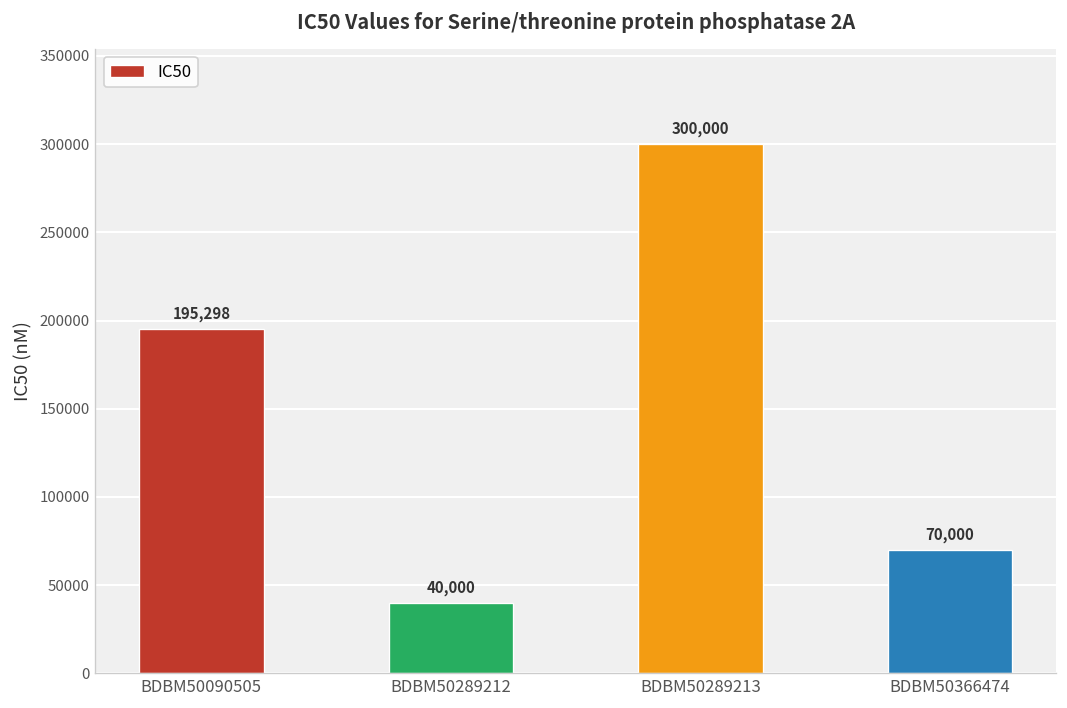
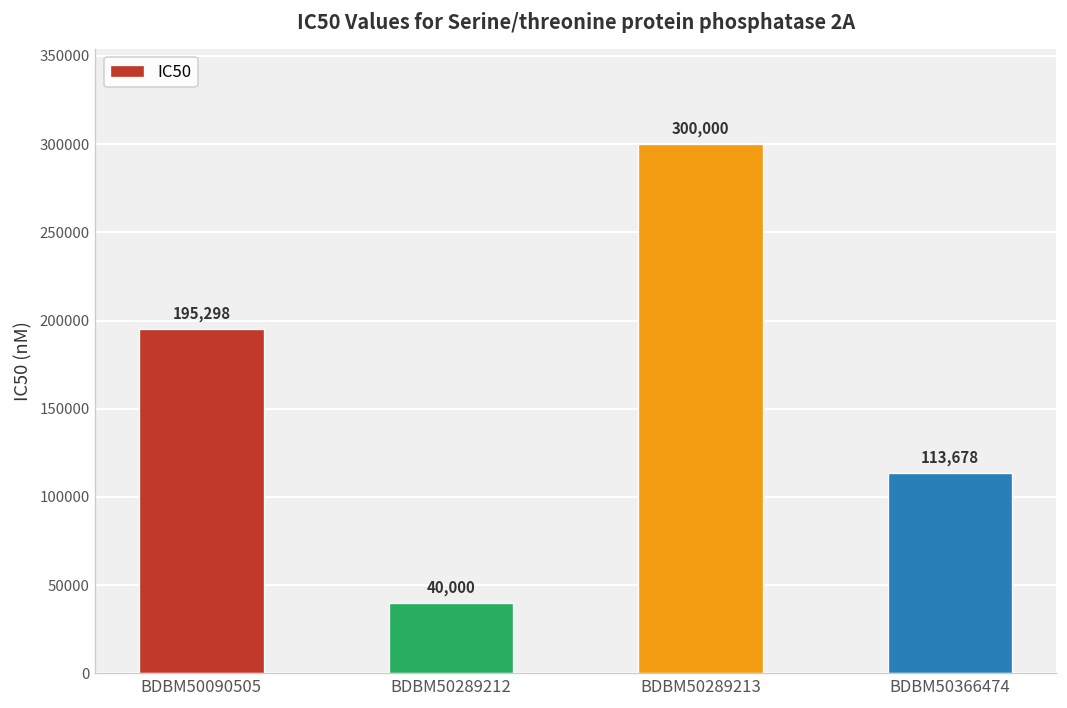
  {
    "BDBM50090505": "195,298",
    "BDBM50289212": "40,000",
    "BDBM50289213": "300,000",
-   "BDBM50366474": "70,000"
+   "BDBM50366474": "113,678"
  }
